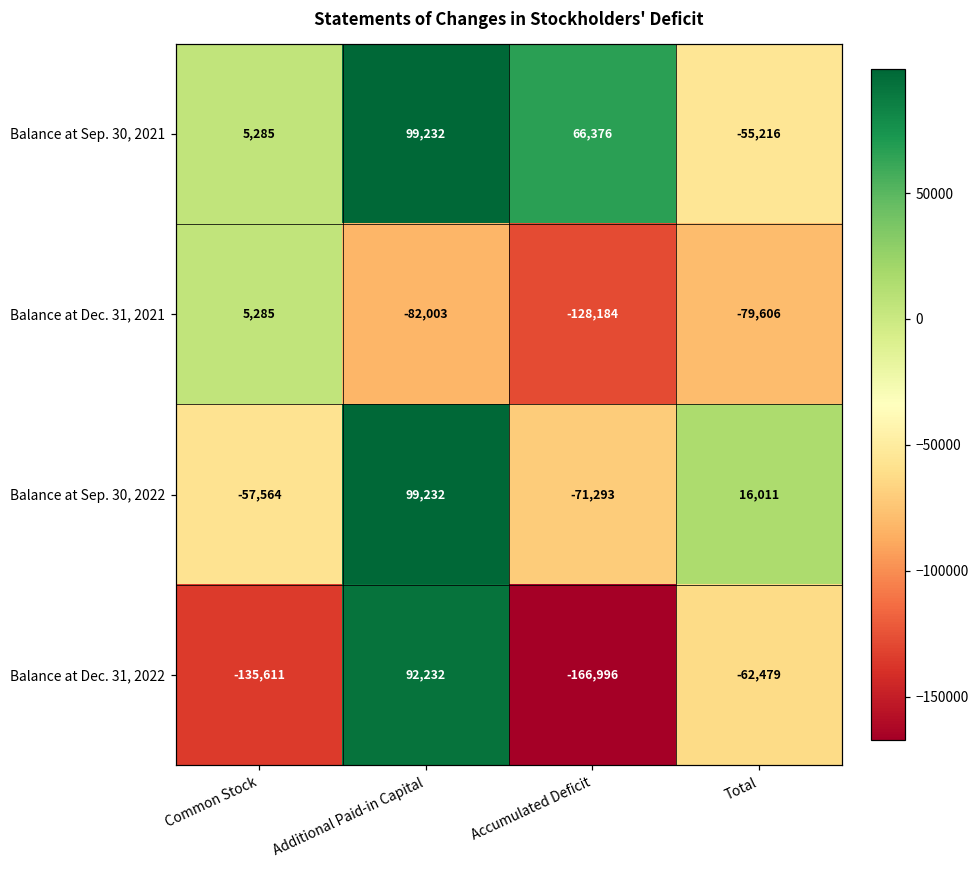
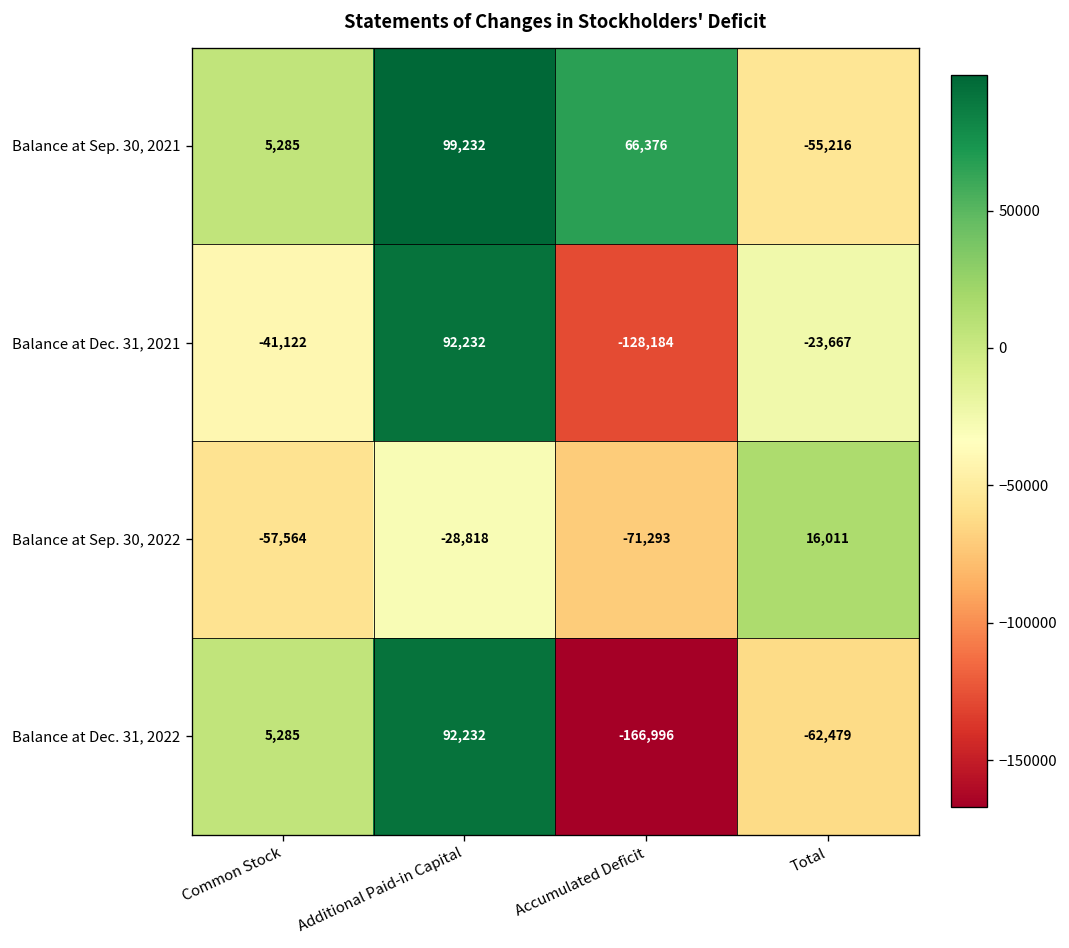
  {
    "Balance at Sep. 30, 2021": {
      "Common Stock": "5,285",
      "Additional Paid-in Capital": "99,232",
      "Accumulated Deficit": "66,376",
      "Total": "-55,216"
    },
    "Balance at Dec. 31, 2021": {
-     "Common Stock": "5,285",
-     "Additional Paid-in Capital": "-82,003",
+     "Common Stock": "-41,122",
+     "Additional Paid-in Capital": "92,232",
      "Accumulated Deficit": "-128,184",
-     "Total": "-79,606"
+     "Total": "-23,667"
    },
    "Balance at Sep. 30, 2022": {
      "Common Stock": "-57,564",
-     "Additional Paid-in Capital": "99,232",
+     "Additional Paid-in Capital": "-28,818",
      "Accumulated Deficit": "-71,293",
      "Total": "16,011"
    },
    "Balance at Dec. 31, 2022": {
-     "Common Stock": "-135,611",
+     "Common Stock": "5,285",
      "Additional Paid-in Capital": "92,232",
      "Accumulated Deficit": "-166,996",
      "Total": "-62,479"
    }
  }
